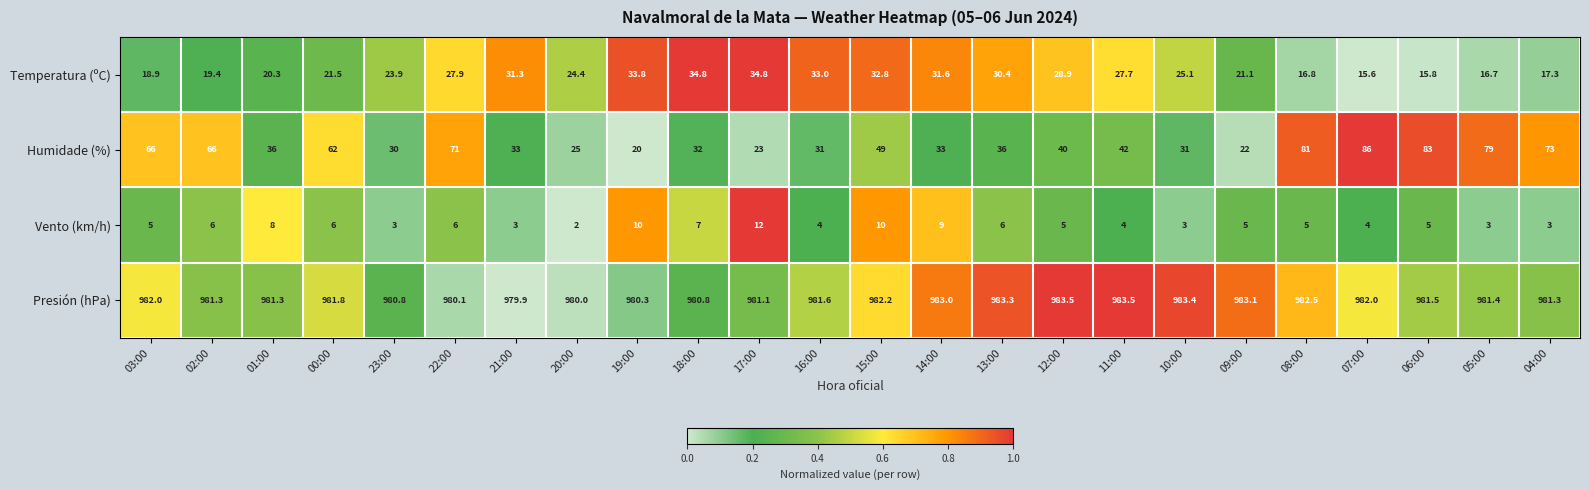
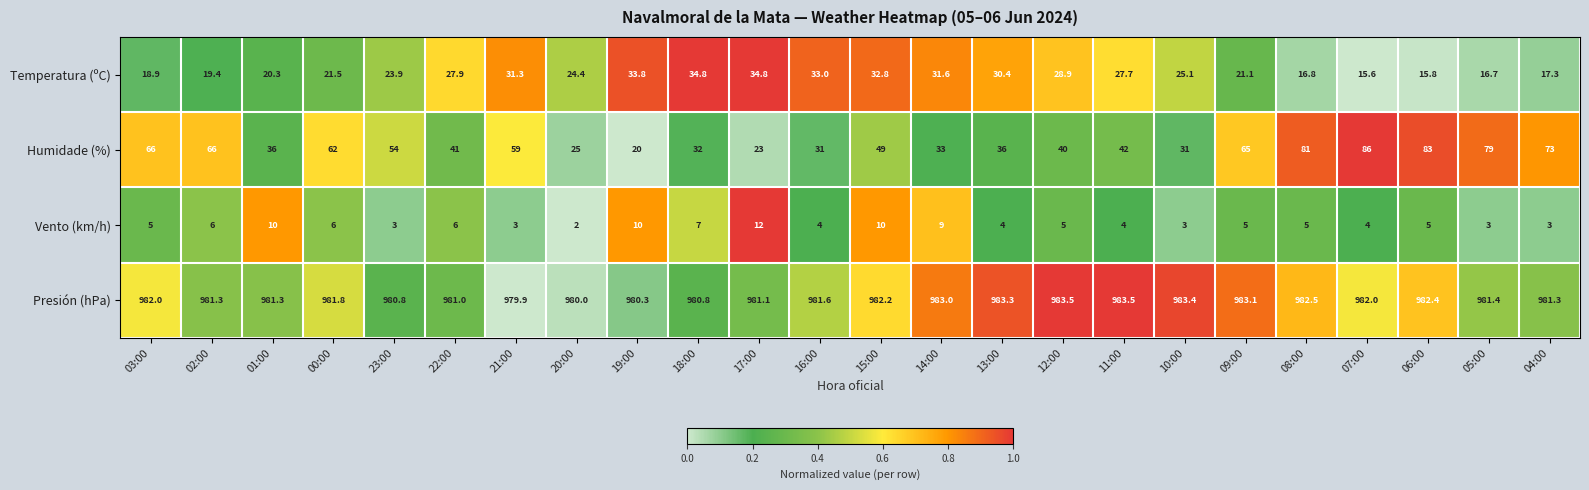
  {
    "Temperatura (ºC)": {
      "03:00": 18.9,
      "02:00": 19.4,
      "01:00": 20.3,
      "00:00": 21.5,
      "23:00": 23.9,
      "22:00": 27.9,
      "21:00": 31.3,
      "20:00": 24.4,
      "19:00": 33.8,
      "18:00": 34.8,
      "17:00": 34.8,
      "16:00": 33.0,
      "15:00": 32.8,
      "14:00": 31.6,
      "13:00": 30.4,
      "12:00": 28.9,
      "11:00": 27.7,
      "10:00": 25.1,
      "09:00": 21.1,
      "08:00": 16.8,
      "07:00": 15.6,
      "06:00": 15.8,
      "05:00": 16.7,
      "04:00": 17.3
    },
    "Humidade (%)": {
      "03:00": 66,
      "02:00": 66,
      "01:00": 36,
      "00:00": 62,
-     "23:00": 30,
-     "22:00": 71,
-     "21:00": 33,
+     "23:00": 54,
+     "22:00": 41,
+     "21:00": 59,
      "20:00": 25,
      "19:00": 20,
      "18:00": 32,
      "17:00": 23,
      "16:00": 31,
      "15:00": 49,
      "14:00": 33,
      "13:00": 36,
      "12:00": 40,
      "11:00": 42,
      "10:00": 31,
-     "09:00": 22,
+     "09:00": 65,
      "08:00": 81,
      "07:00": 86,
      "06:00": 83,
      "05:00": 79,
      "04:00": 73
    },
    "Vento (km/h)": {
      "03:00": 5,
      "02:00": 6,
-     "01:00": 8,
+     "01:00": 10,
      "00:00": 6,
      "23:00": 3,
      "22:00": 6,
      "21:00": 3,
      "20:00": 2,
      "19:00": 10,
      "18:00": 7,
      "17:00": 12,
      "16:00": 4,
      "15:00": 10,
      "14:00": 9,
-     "13:00": 6,
+     "13:00": 4,
      "12:00": 5,
      "11:00": 4,
      "10:00": 3,
      "09:00": 5,
      "08:00": 5,
      "07:00": 4,
      "06:00": 5,
      "05:00": 3,
      "04:00": 3
    },
    "Presión (hPa)": {
      "03:00": 982.0,
      "02:00": 981.3,
      "01:00": 981.3,
      "00:00": 981.8,
      "23:00": 980.8,
-     "22:00": 980.1,
+     "22:00": 981.0,
      "21:00": 979.9,
      "20:00": 980.0,
      "19:00": 980.3,
      "18:00": 980.8,
      "17:00": 981.1,
      "16:00": 981.6,
      "15:00": 982.2,
      "14:00": 983.0,
      "13:00": 983.3,
      "12:00": 983.5,
      "11:00": 983.5,
      "10:00": 983.4,
      "09:00": 983.1,
      "08:00": 982.5,
      "07:00": 982.0,
-     "06:00": 981.5,
+     "06:00": 982.4,
      "05:00": 981.4,
      "04:00": 981.3
    }
  }
